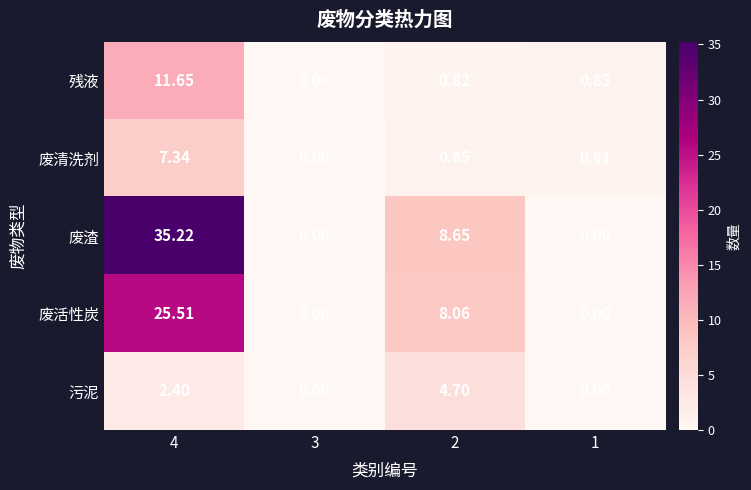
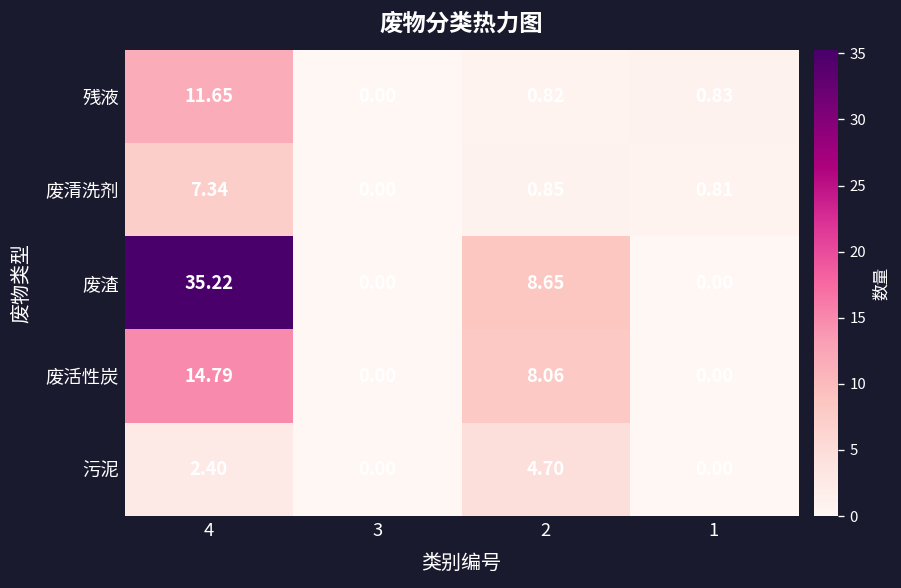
  {
    "残液": {
      "4": 11.65
    },
    "废清洗剂": {
      "4": 7.34
    },
    "废渣": {
      "4": 35.22,
      "2": 8.65
    },
    "废活性炭": {
-     "4": 25.51,
+     "4": 14.79,
      "2": 8.06
    }
  }
